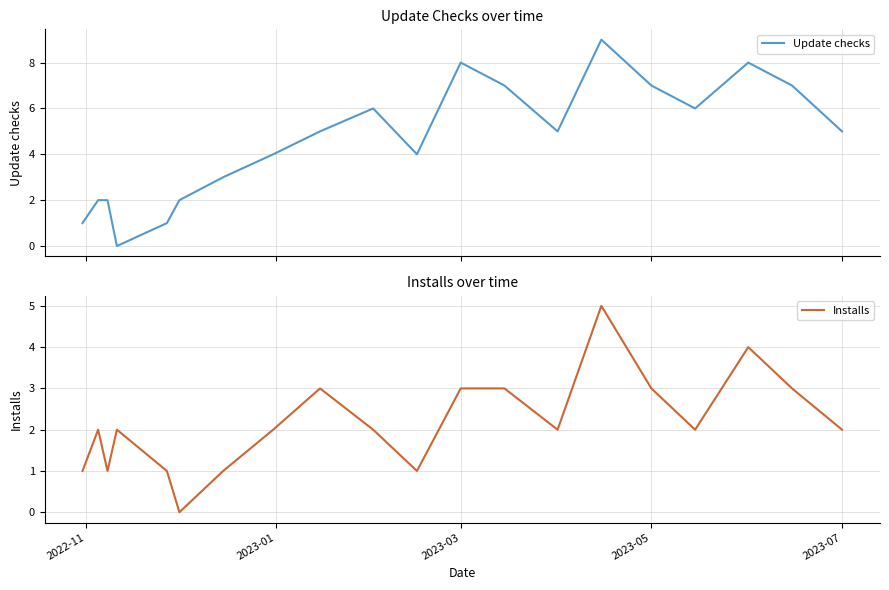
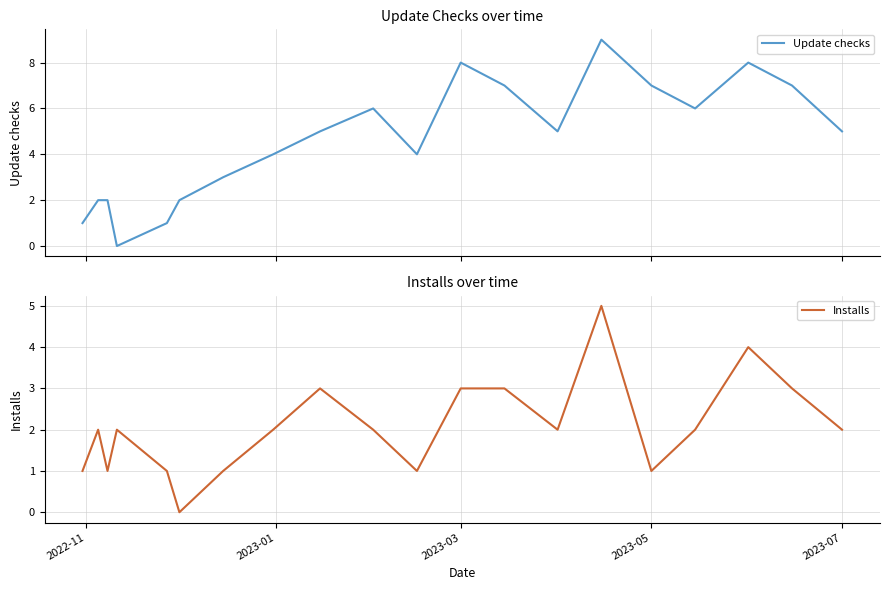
  {
    "Installs over time": {
      "2023-03": 3,
-     "2023-05": 3,
+     "2023-05": 1,
      "2023-07": 2
    }
  }
